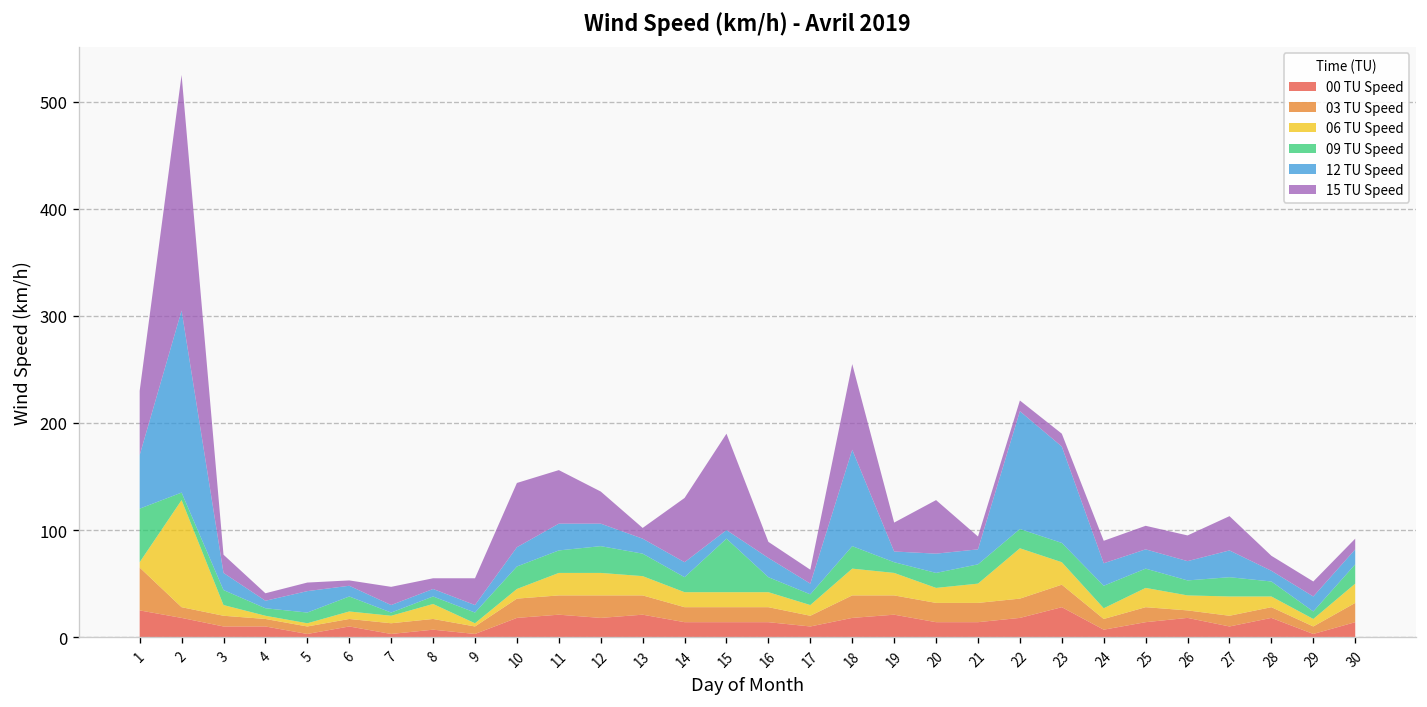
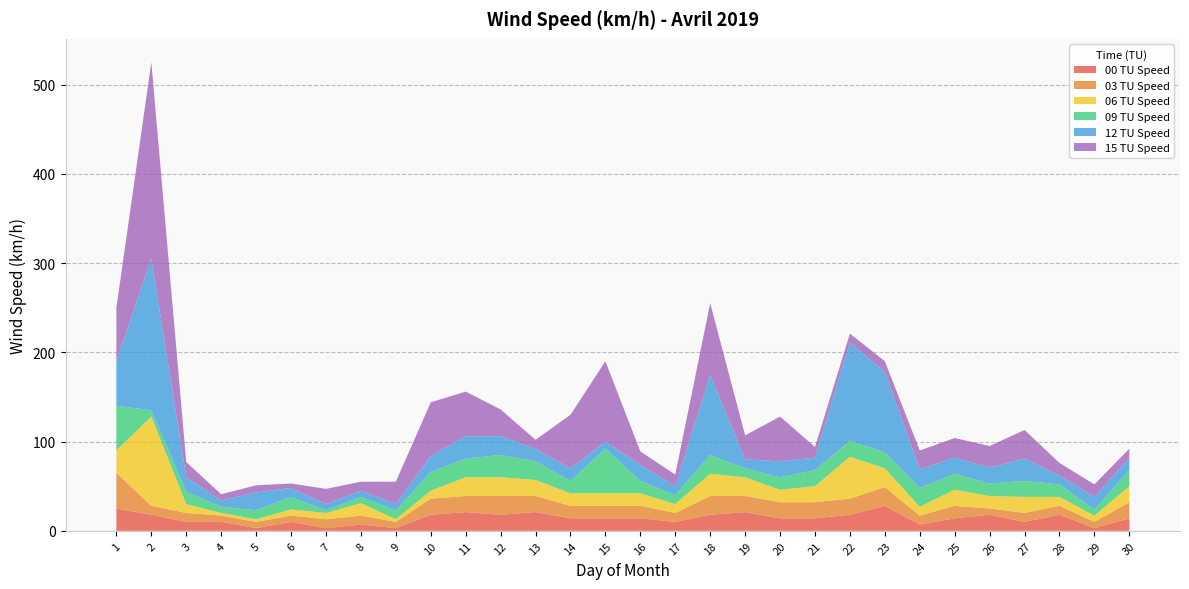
  {
    "06 TU Speed": {
-     "1": 10,
+     "1": 30,
      "2": 100,
      "3": 10,
      "4": 0,
      "5": 0,
      "6": 10,
      "7": 10,
      "8": 10,
      "9": 0,
      "10": 10,
      "11": 20,
      "12": 20,
      "13": 20,
      "14": 10,
      "15": 10,
      "16": 10,
      "17": 10,
      "18": 30,
      "19": 20,
      "20": 10,
      "21": 20,
      "22": 50,
      "23": 20,
      "24": 10,
      "25": 20,
      "26": 10,
      "27": 20,
      "28": 10,
      "29": 10,
      "30": 20
    },
    "09 TU Speed": {
      "1": 50,
      "2": 10,
      "3": 10,
      "4": 10,
      "5": 10,
      "6": 10,
      "7": 0,
      "8": 10,
      "9": 10,
      "10": 20,
      "11": 20,
      "12": 30,
      "13": 20,
      "14": 10,
      "15": 50,
      "16": 10,
      "17": 10,
      "18": 20,
      "19": 10,
      "20": 10,
      "21": 20,
      "22": 20,
      "23": 20,
      "24": 20,
      "25": 20,
      "26": 10,
      "27": 20,
      "28": 10,
      "29": 10,
      "30": 20
    },
    "12 TU Speed": {
      "1": 50,
      "2": 170,
      "3": 20,
      "4": 10,
      "5": 20,
      "6": 10,
      "7": 10,
      "8": 10,
      "9": 10,
      "10": 20,
      "11": 30,
      "12": 20,
      "13": 10,
      "14": 10,
      "15": 10,
      "16": 20,
      "17": 10,
      "18": 90,
      "19": 10,
      "20": 20,
      "21": 10,
      "22": 110,
      "23": 90,
      "24": 20,
      "25": 20,
      "26": 20,
      "27": 30,
      "28": 10,
      "29": 10,
      "30": 10
    },
    "15 TU Speed": {
      "1": 60,
      "2": 220,
      "3": 20,
      "4": 10,
      "5": 10,
      "6": 10,
      "7": 20,
      "8": 10,
      "9": 30,
      "10": 60,
      "11": 50,
      "12": 30,
      "13": 10,
      "14": 60,
      "15": 90,
      "16": 20,
      "17": 10,
      "18": 80,
      "19": 30,
      "20": 50,
      "21": 10,
      "22": 10,
      "23": 10,
      "24": 20,
      "25": 20,
      "26": 20,
      "27": 30,
      "28": 10,
      "29": 10,
      "30": 10
    }
  }
